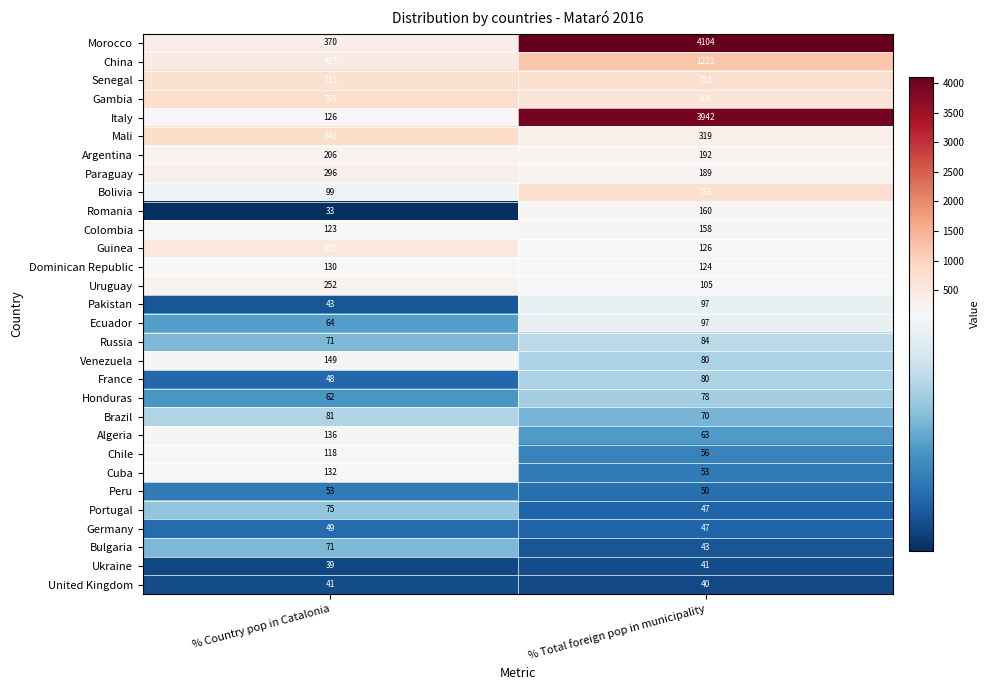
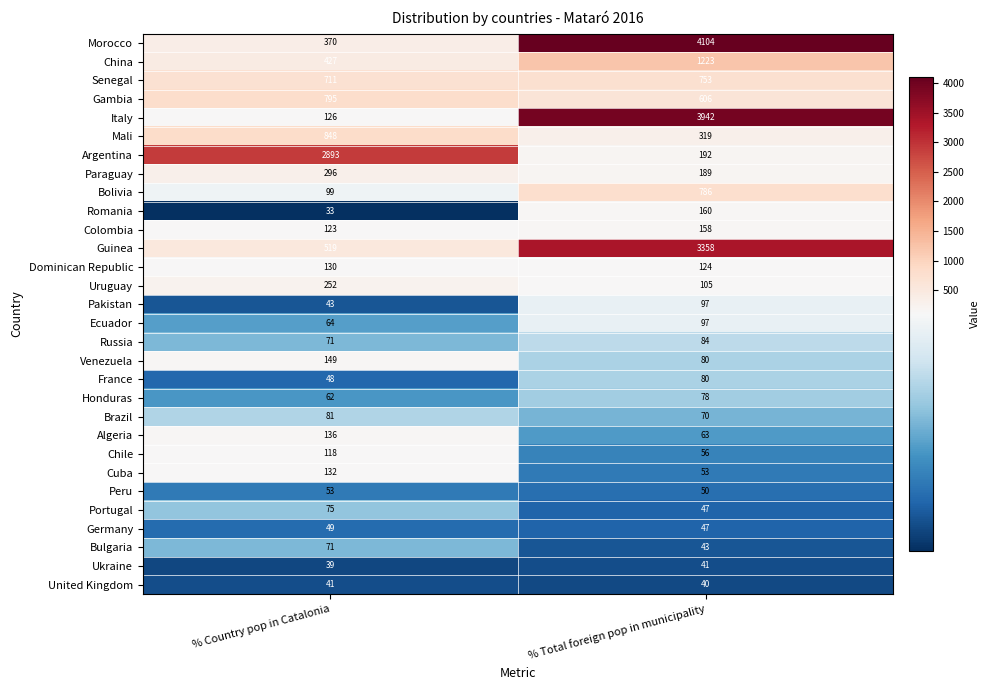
  {
    "Morocco": {
      "% Country pop in Catalonia": 370,
      "% Total foreign pop in municipality": 4104
    },
    "China": {
      "% Total foreign pop in municipality": 1223
    },
    "Gambia": {
      "% Country pop in Catalonia": 795
    },
    "Italy": {
      "% Country pop in Catalonia": 126,
      "% Total foreign pop in municipality": 3942
    },
    "Mali": {
      "% Country pop in Catalonia": 848,
      "% Total foreign pop in municipality": 319
    },
    "Argentina": {
-     "% Country pop in Catalonia": 206,
+     "% Country pop in Catalonia": 2893,
      "% Total foreign pop in municipality": 192
    },
    "Paraguay": {
      "% Country pop in Catalonia": 296,
      "% Total foreign pop in municipality": 189
    },
    "Bolivia": {
      "% Country pop in Catalonia": 99,
      "% Total foreign pop in municipality": 786
    },
    "Romania": {
      "% Country pop in Catalonia": 33,
      "% Total foreign pop in municipality": 160
    },
    "Colombia": {
      "% Country pop in Catalonia": 123,
      "% Total foreign pop in municipality": 158
    },
    "Guinea": {
-     "% Total foreign pop in municipality": 126
+     "% Total foreign pop in municipality": 3358
    },
    "Dominican Republic": {
      "% Country pop in Catalonia": 130,
      "% Total foreign pop in municipality": 124
    },
    "Uruguay": {
      "% Country pop in Catalonia": 252,
      "% Total foreign pop in municipality": 105
    },
    "Pakistan": {
      "% Country pop in Catalonia": 43,
      "% Total foreign pop in municipality": 97
    },
    "Ecuador": {
      "% Country pop in Catalonia": 64,
      "% Total foreign pop in municipality": 97
    },
    "Russia": {
      "% Country pop in Catalonia": 71,
      "% Total foreign pop in municipality": 84
    },
    "Venezuela": {
      "% Country pop in Catalonia": 149,
      "% Total foreign pop in municipality": 80
    },
    "France": {
      "% Country pop in Catalonia": 48,
      "% Total foreign pop in municipality": 80
    },
    "Honduras": {
      "% Country pop in Catalonia": 62,
      "% Total foreign pop in municipality": 78
    },
    "Brazil": {
      "% Country pop in Catalonia": 81,
      "% Total foreign pop in municipality": 70
    },
    "Algeria": {
      "% Country pop in Catalonia": 136,
      "% Total foreign pop in municipality": 63
    },
    "Chile": {
      "% Country pop in Catalonia": 118,
      "% Total foreign pop in municipality": 56
    },
    "Cuba": {
      "% Country pop in Catalonia": 132,
      "% Total foreign pop in municipality": 53
    },
    "Peru": {
      "% Country pop in Catalonia": 53,
      "% Total foreign pop in municipality": 50
    },
    "Portugal": {
      "% Country pop in Catalonia": 75,
      "% Total foreign pop in municipality": 47
    },
    "Germany": {
      "% Country pop in Catalonia": 49,
      "% Total foreign pop in municipality": 47
    },
    "Bulgaria": {
      "% Country pop in Catalonia": 71,
      "% Total foreign pop in municipality": 43
    },
    "Ukraine": {
      "% Country pop in Catalonia": 39,
      "% Total foreign pop in municipality": 41
    },
    "United Kingdom": {
      "% Country pop in Catalonia": 41,
      "% Total foreign pop in municipality": 40
    }
  }
